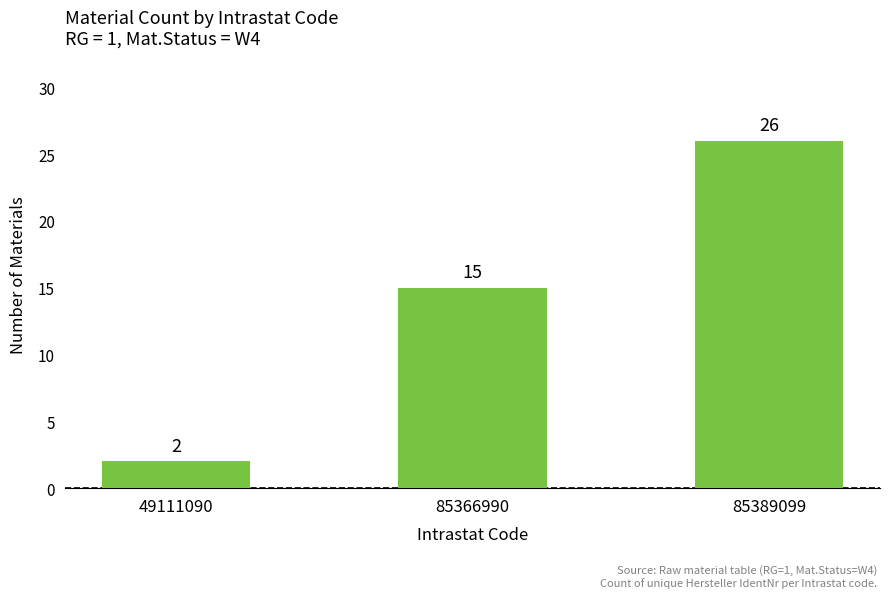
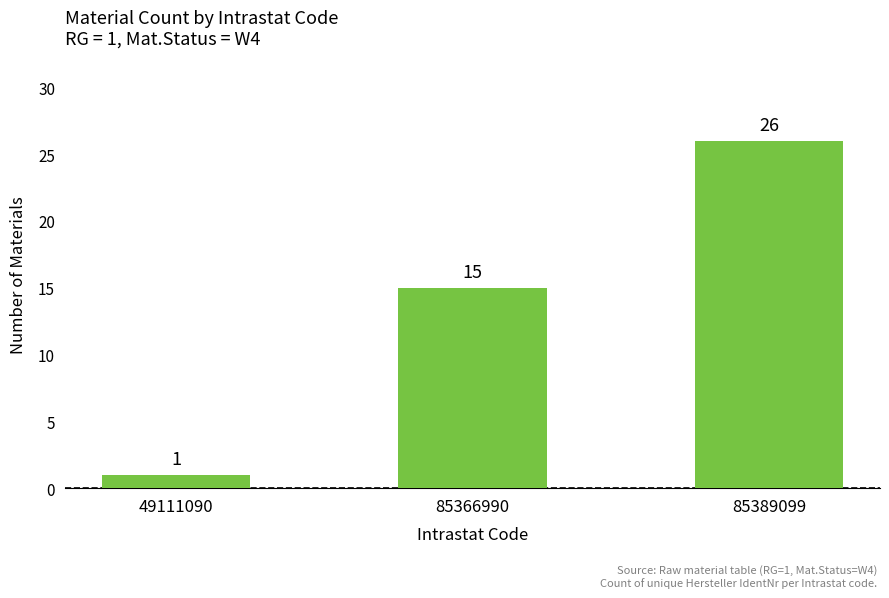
  {
-   "49111090": 2,
+   "49111090": 1,
    "85366990": 15,
    "85389099": 26
  }
